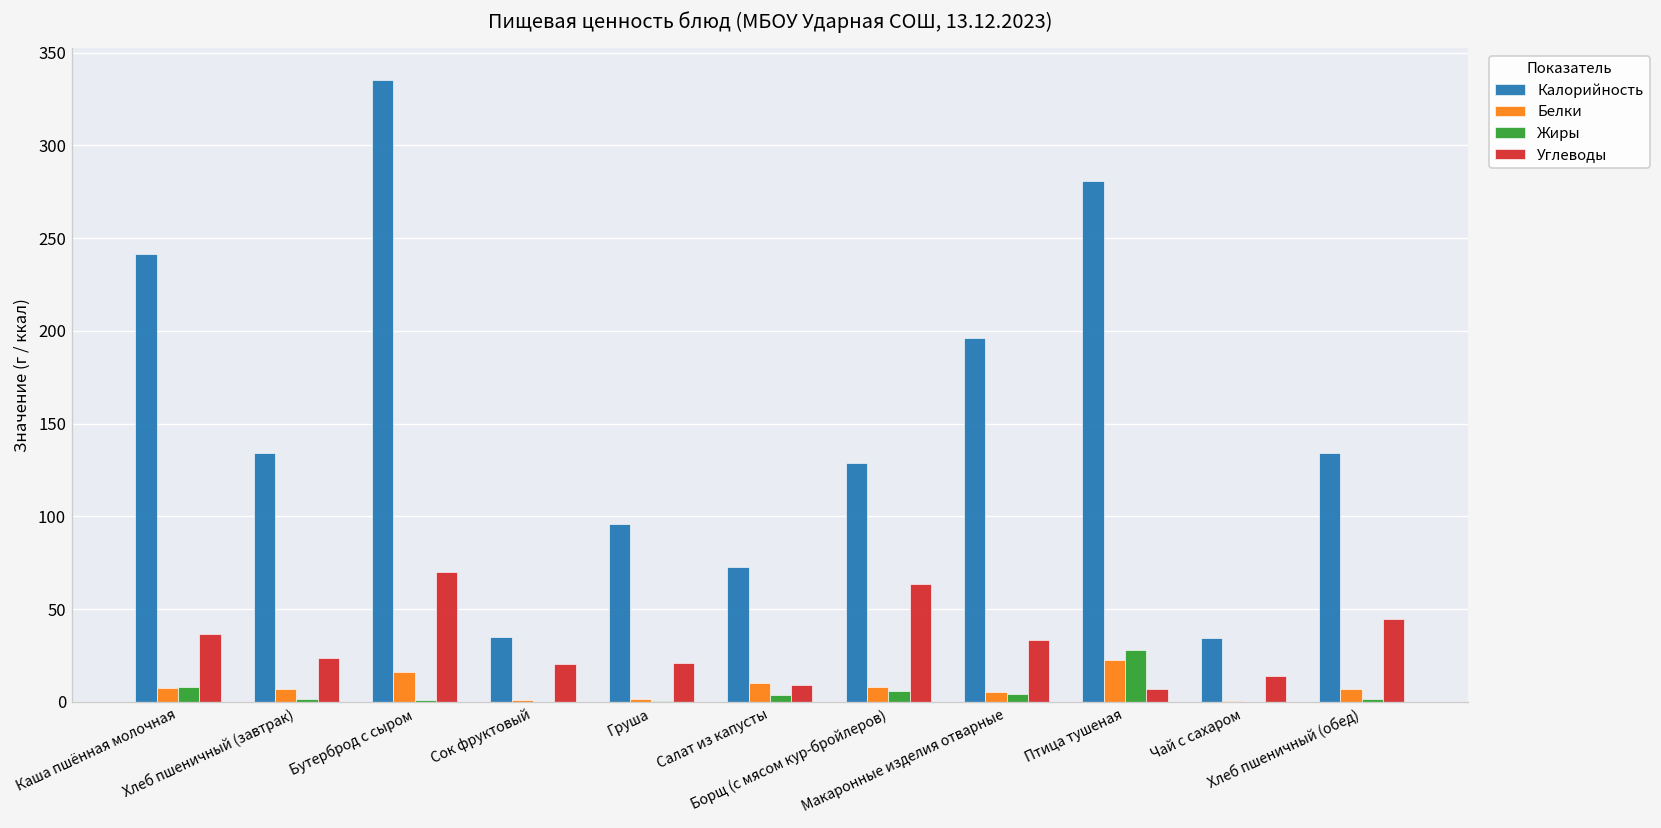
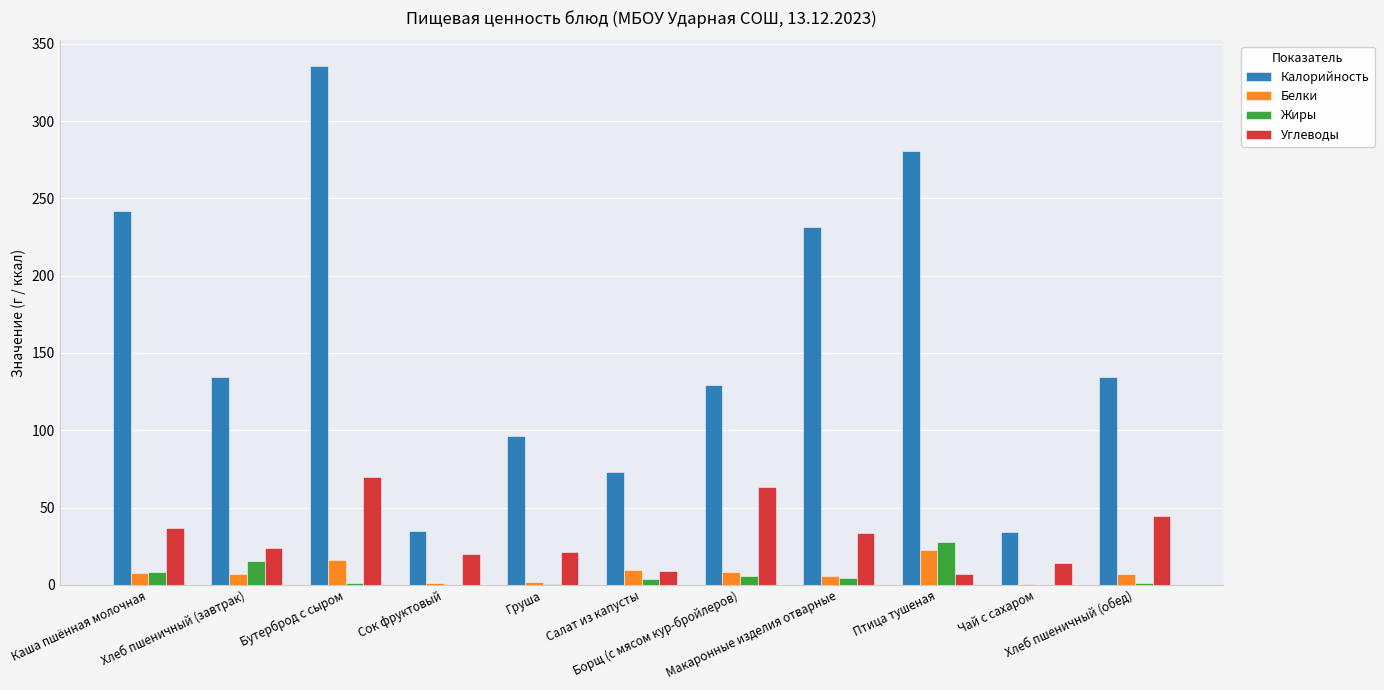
  {
    "Калорийность": {
      "Каша пшённая молочная": 242,
      "Хлеб пшеничный (завтрак)": 134,
      "Бутерброд с сыром": 335,
      "Сок фруктовый": 35,
      "Груша": 96,
      "Салат из капусты": 73,
      "Борщ (с мясом кур-бройлеров)": 129,
-     "Макаронные изделия отварные": 196,
+     "Макаронные изделия отварные": 231,
      "Птица тушеная": 281,
      "Чай с сахаром": 34,
      "Хлеб пшеничный (обед)": 134
    },
    "Белки": {
      "Каша пшённая молочная": 7,
      "Хлеб пшеничный (завтрак)": 7,
      "Бутерброд с сыром": 16,
      "Салат из капусты": 10,
      "Борщ (с мясом кур-бройлеров)": 8,
      "Макаронные изделия отварные": 5,
      "Птица тушеная": 22,
      "Хлеб пшеничный (обед)": 7
    },
    "Жиры": {
      "Каша пшённая молочная": 8,
-     "Хлеб пшеничный (завтрак)": 1,
+     "Хлеб пшеничный (завтрак)": 15,
      "Сок фруктовый": 0,
      "Салат из капусты": 4,
      "Борщ (с мясом кур-бройлеров)": 6,
      "Макаронные изделия отварные": 4,
      "Птица тушеная": 28,
      "Чай с сахаром": 0
    },
    "Углеводы": {
      "Каша пшённая молочная": 37,
      "Хлеб пшеничный (завтрак)": 24,
      "Бутерброд с сыром": 70,
      "Сок фруктовый": 20,
      "Груша": 21,
      "Салат из капусты": 9,
      "Борщ (с мясом кур-бройлеров)": 63,
      "Макаронные изделия отварные": 33,
      "Птица тушеная": 7,
      "Чай с сахаром": 14,
      "Хлеб пшеничный (обед)": 45
    }
  }
